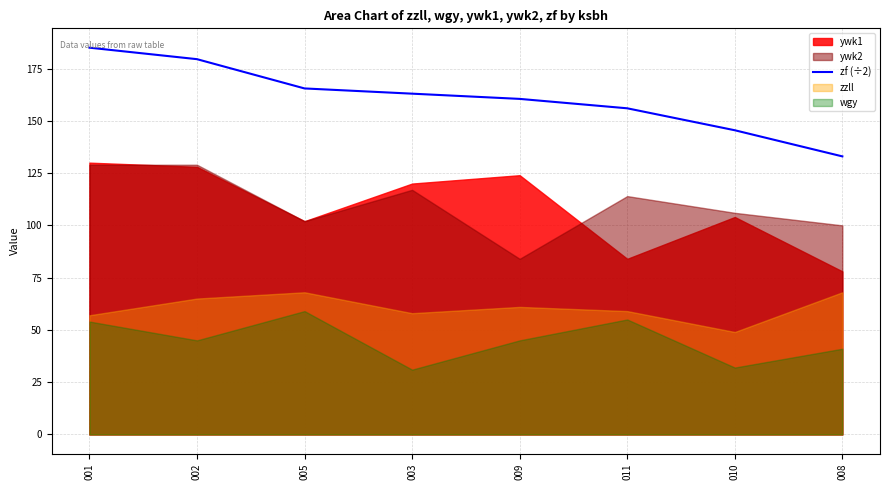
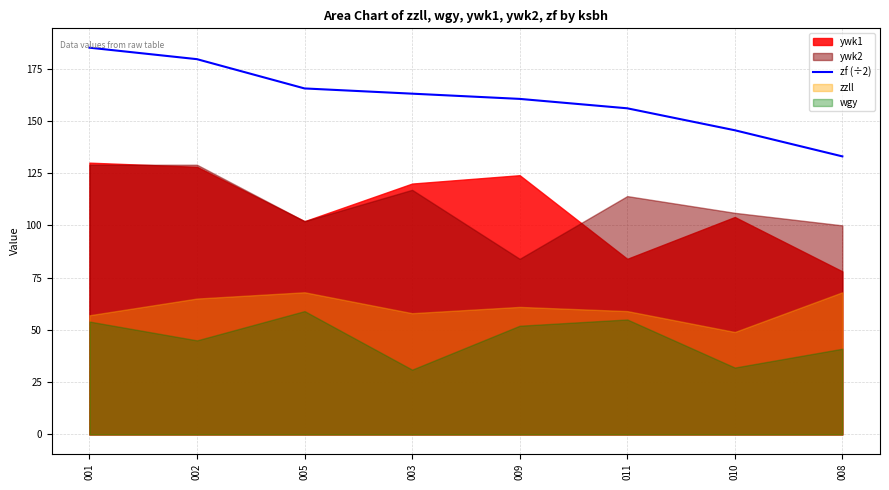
  {
    "zf (÷2)": {
      "001": 185,
      "002": 180,
      "005": 166,
      "003": 163,
      "009": 161,
      "011": 156,
      "010": 146,
      "008": 133
    },
    "ywk1": {
      "003": 120,
      "009": 124,
      "011": 84,
      "010": 104,
      "008": 78
    },
    "ywk2": {
      "003": 117,
      "009": 84,
      "011": 114,
      "010": 106,
      "008": 100
    },
    "zzll": {
      "001": 57,
      "002": 65,
      "005": 68,
      "003": 58,
      "009": 61,
      "011": 59,
      "010": 49,
      "008": 68
    },
    "wgy": {
      "001": 54,
      "002": 45,
      "005": 59,
      "003": 31,
-     "009": 45,
+     "009": 52,
      "011": 55,
      "010": 32,
      "008": 41
    }
  }
